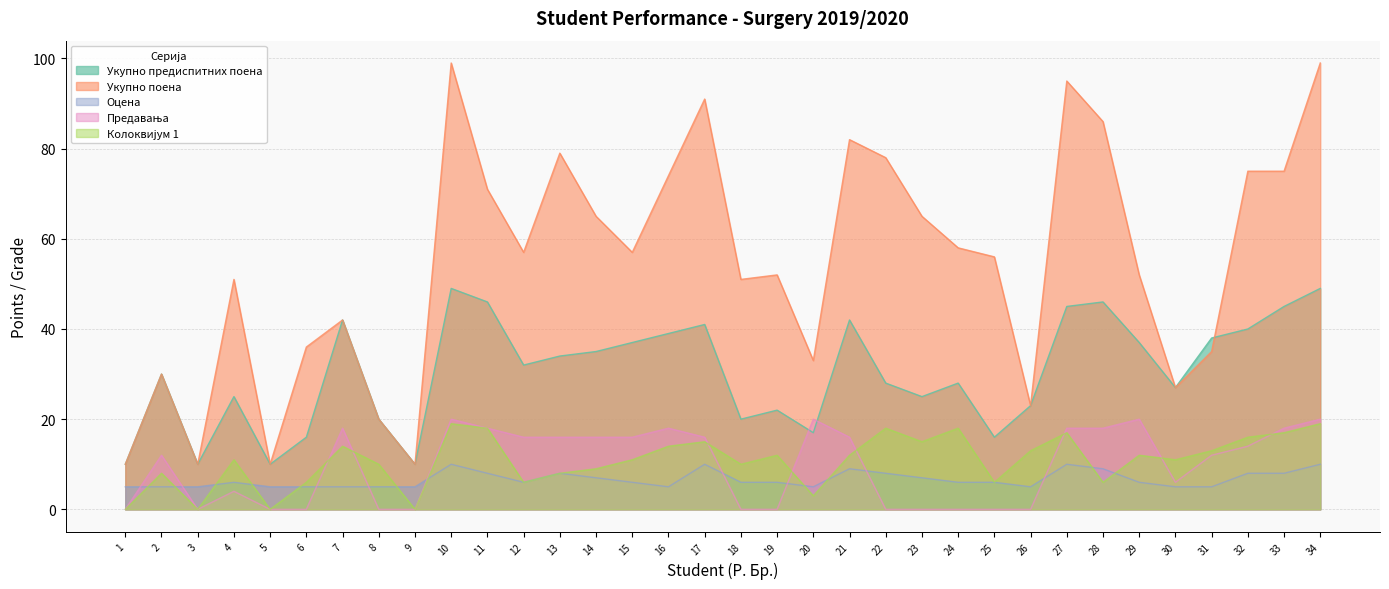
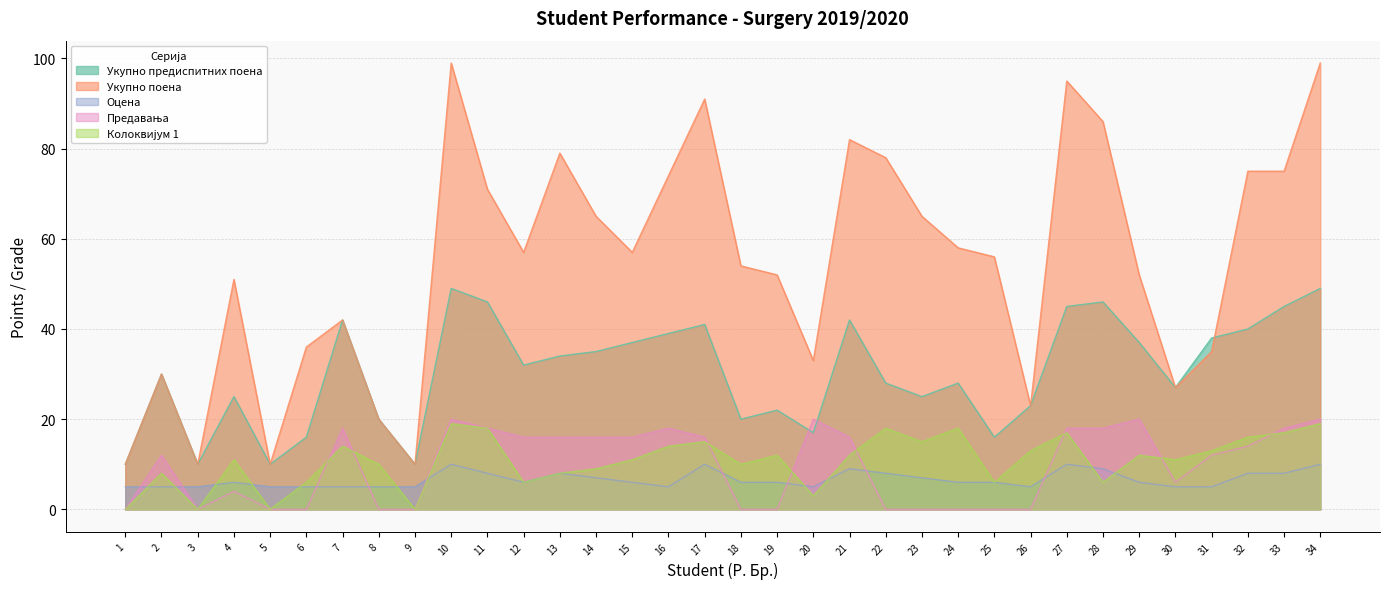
  {
    "Укупно предиспитних поена": {
      "4": 25,
      "6": 16,
      "10": 49,
      "11": 46,
      "12": 32,
      "13": 34,
      "14": 35,
      "15": 37,
      "16": 39,
      "17": 41,
      "18": 20,
      "19": 22,
      "20": 17,
      "21": 42,
      "22": 28,
      "23": 25,
      "24": 28,
      "25": 16,
      "27": 45,
      "28": 46,
      "29": 37,
      "31": 38,
      "32": 40,
      "33": 45,
      "34": 49
    },
    "Укупно поена": {
      "4": 51,
      "6": 36,
      "10": 99,
      "11": 71,
      "12": 57,
      "13": 79,
      "14": 65,
      "15": 57,
      "16": 74,
      "17": 91,
-     "18": 51,
+     "18": 54,
      "19": 52,
      "20": 33,
      "21": 82,
      "22": 78,
      "23": 65,
      "24": 58,
      "25": 56,
      "27": 95,
      "28": 86,
      "29": 52,
      "31": 35,
      "32": 75,
      "33": 75,
      "34": 99
    },
    "Оцена": {
      "1": 5,
      "2": 5,
      "3": 5,
      "4": 6,
      "5": 5,
      "6": 5,
      "7": 5,
      "8": 5,
      "9": 5,
      "10": 10,
      "11": 8,
      "14": 7,
      "15": 6,
      "16": 5,
      "17": 10,
      "18": 6,
      "19": 6,
      "20": 5,
      "21": 9,
      "22": 8,
      "23": 7,
      "24": 6,
      "26": 5,
      "27": 10,
      "28": 9,
      "29": 6,
      "30": 5,
      "31": 5,
      "32": 8,
      "33": 8,
      "34": 10
    },
    "Предавања": {
      "2": 12,
      "4": 4,
      "6": 0,
      "7": 18,
      "8": 0,
      "10": 20,
      "12": 16,
      "13": 16,
      "14": 16,
      "15": 16,
      "16": 18,
      "17": 16,
      "18": 0,
      "19": 0,
      "20": 20,
      "21": 16,
      "22": 0,
      "23": 0,
      "24": 0,
      "25": 0,
      "26": 0,
      "27": 18,
      "28": 18,
      "29": 20,
      "30": 6,
      "31": 12,
      "32": 14,
      "33": 18,
      "34": 20
    },
    "Колоквијум 1": {
      "2": 8,
      "4": 11,
      "6": 6,
      "7": 14,
      "8": 10,
      "10": 19,
      "14": 9,
      "15": 11,
      "16": 14,
      "17": 15,
      "18": 10,
      "19": 12,
      "20": 3,
      "21": 12,
      "22": 18,
      "23": 15,
      "24": 18,
      "26": 13,
      "27": 17,
      "28": 6,
      "29": 12,
      "30": 11,
      "31": 13,
      "32": 16,
      "33": 17,
      "34": 19
    }
  }
